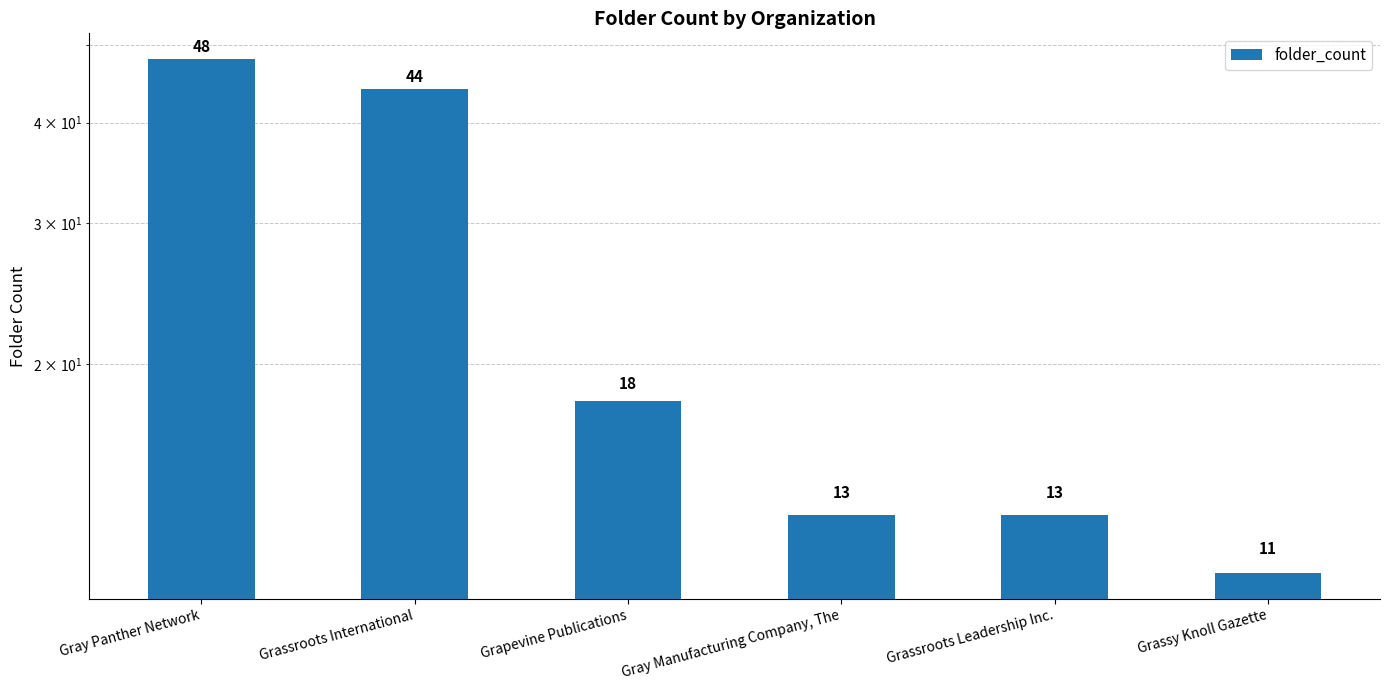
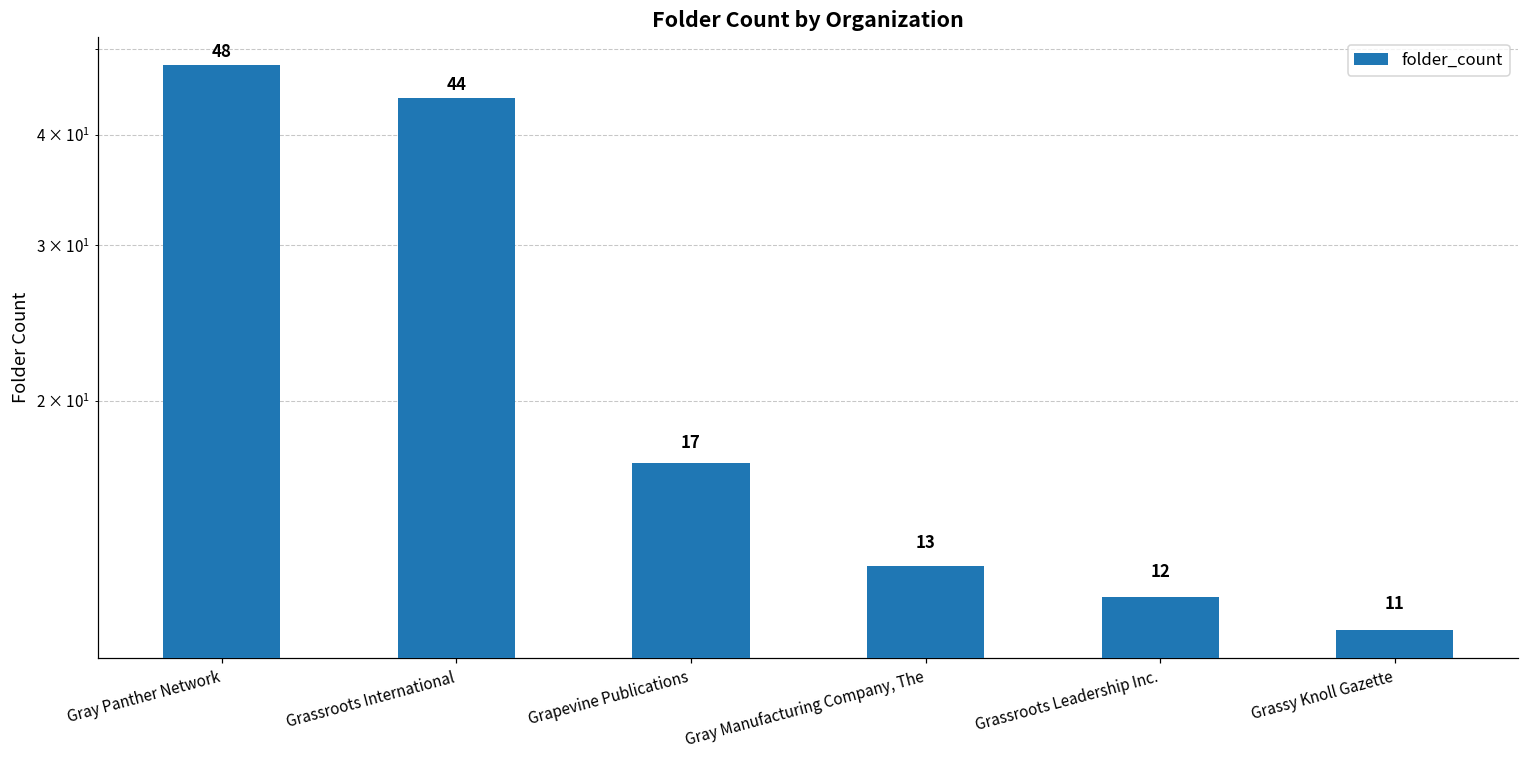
  {
    "Gray Panther Network": 48,
    "Grassroots International": 44,
-   "Grapevine Publications": 18,
+   "Grapevine Publications": 17,
    "Gray Manufacturing Company, The": 13,
-   "Grassroots Leadership Inc.": 13,
+   "Grassroots Leadership Inc.": 12,
    "Grassy Knoll Gazette": 11
  }
